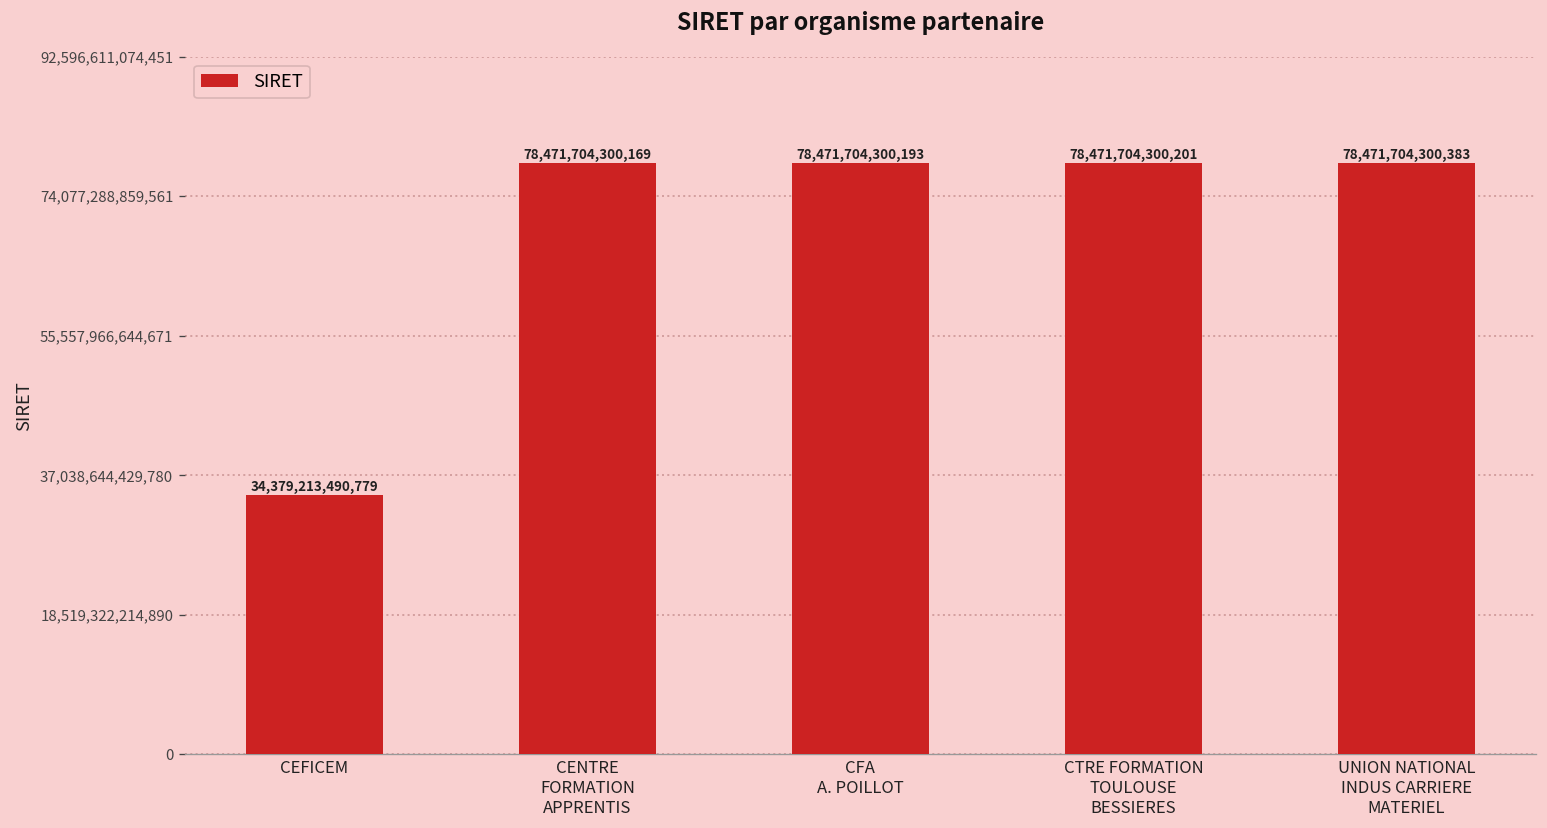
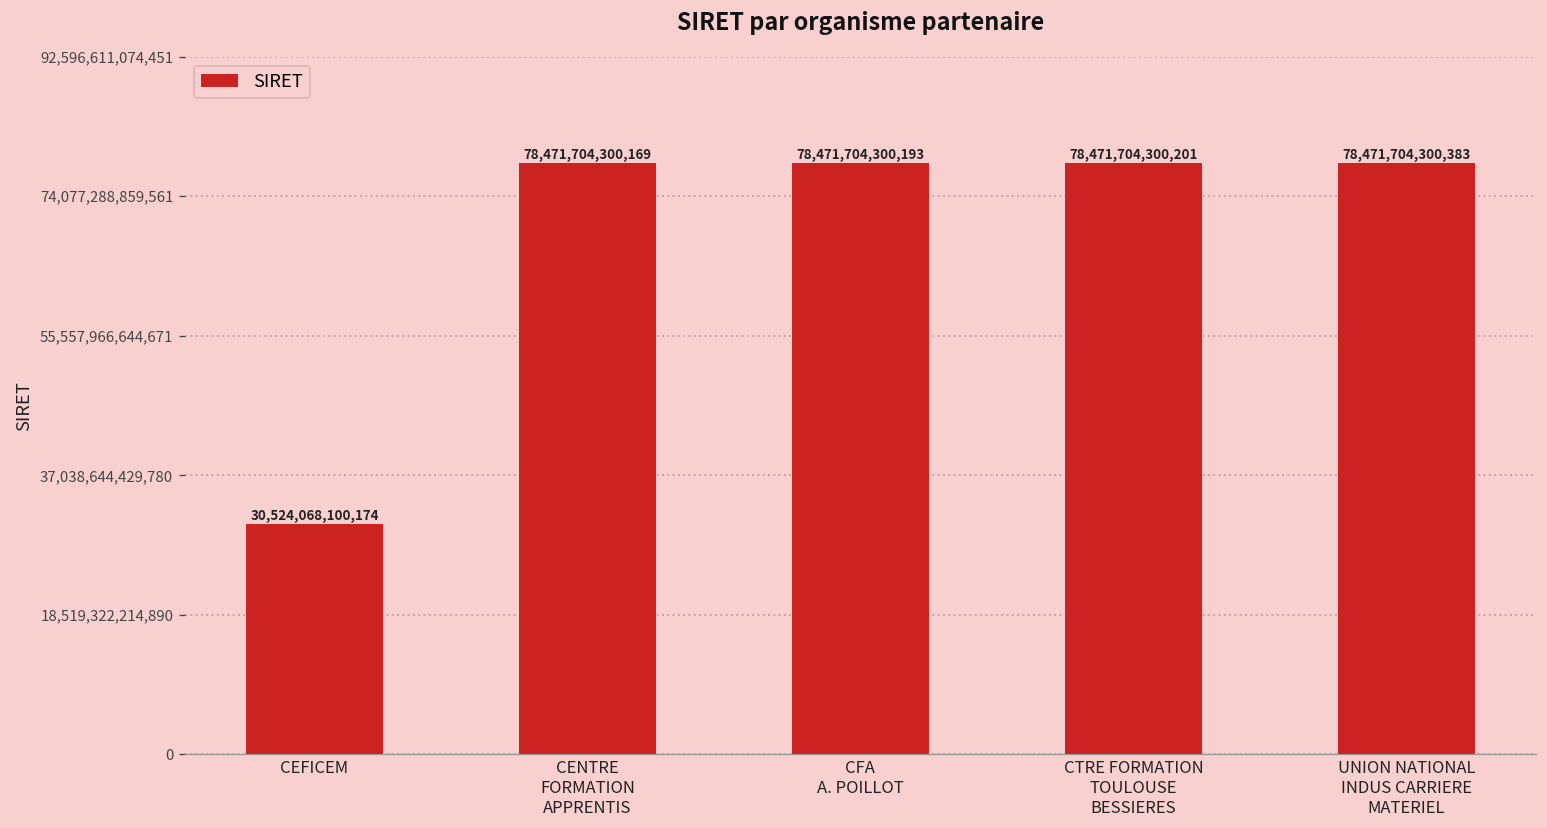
  {
-   "CEFICEM": "34,379,213,490,779",
+   "CEFICEM": "30,524,068,100,174",
    "CENTRE FORMATION APPRENTIS": "78,471,704,300,169",
    "CFA A. POILLOT": "78,471,704,300,193",
    "CTRE FORMATION TOULOUSE BESSIERES": "78,471,704,300,201",
    "UNION NATIONAL INDUS CARRIERE MATERIEL": "78,471,704,300,383"
  }
